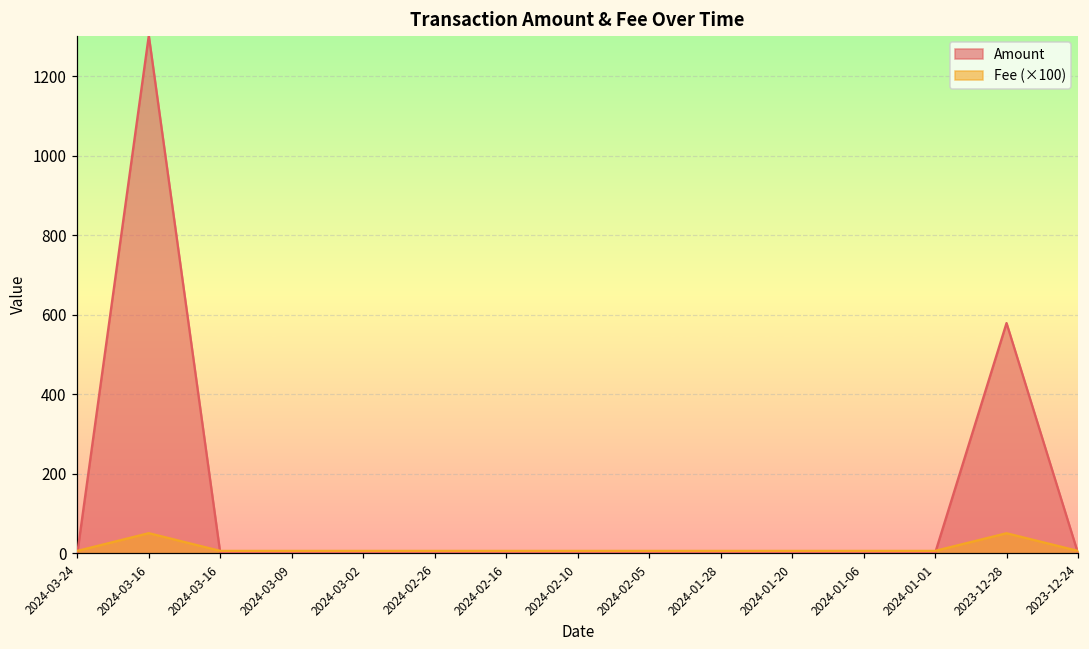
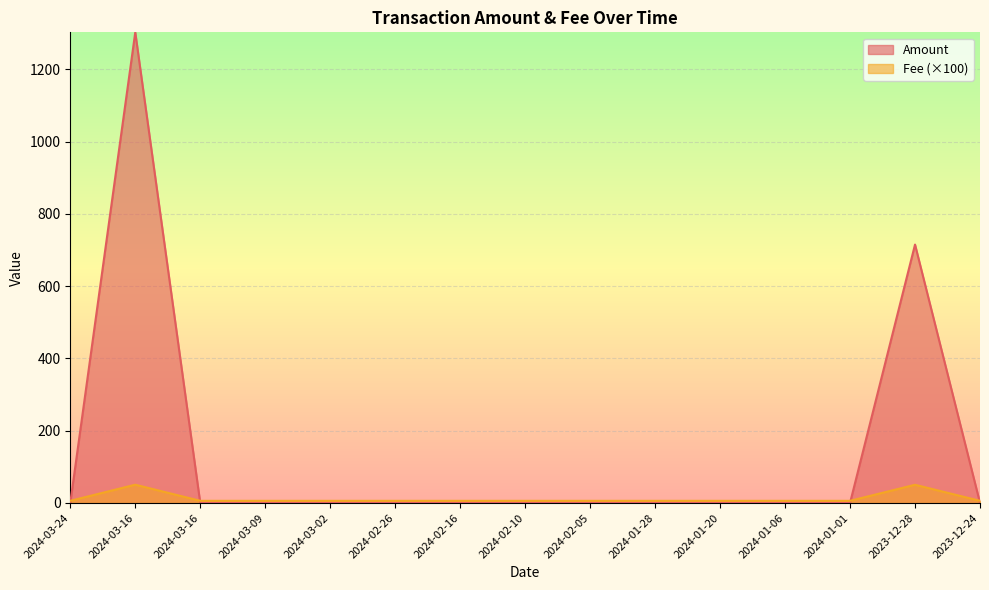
  {
    "Amount": {
-     "2023-12-28": 580
+     "2023-12-28": 710
    },
    "Fee (×100)": {
      "2023-12-28": 50
    }
  }
